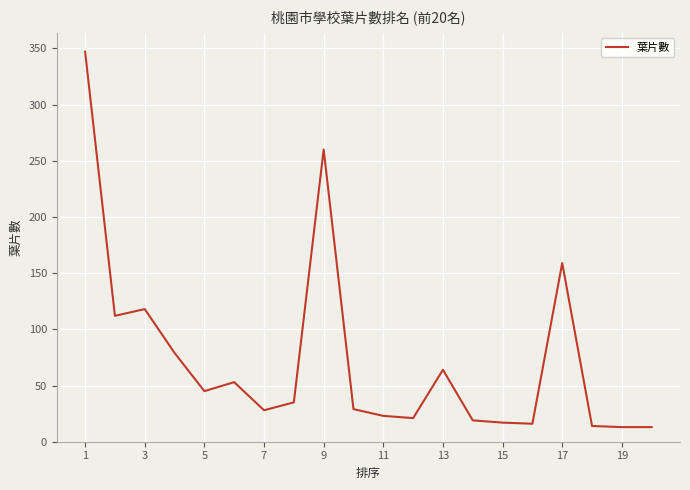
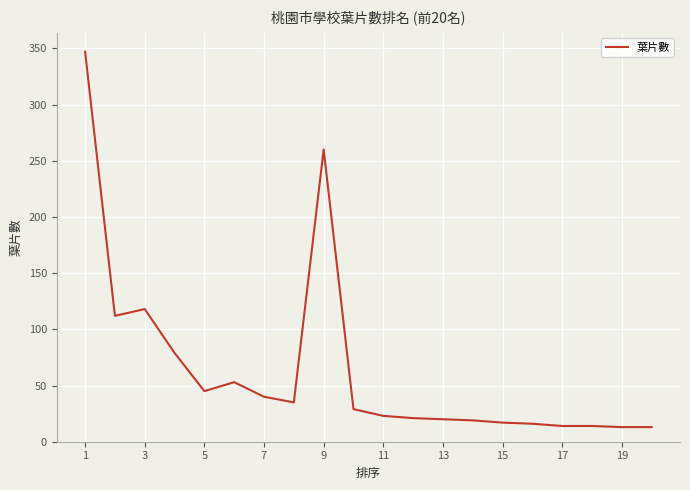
  {
    "1": 347,
    "3": 118,
    "5": 45,
-   "7": 28,
+   "7": 40,
    "9": 260,
    "11": 23,
-   "13": 64,
+   "13": 20,
    "15": 17,
-   "17": 159,
+   "17": 14,
    "19": 13
  }
